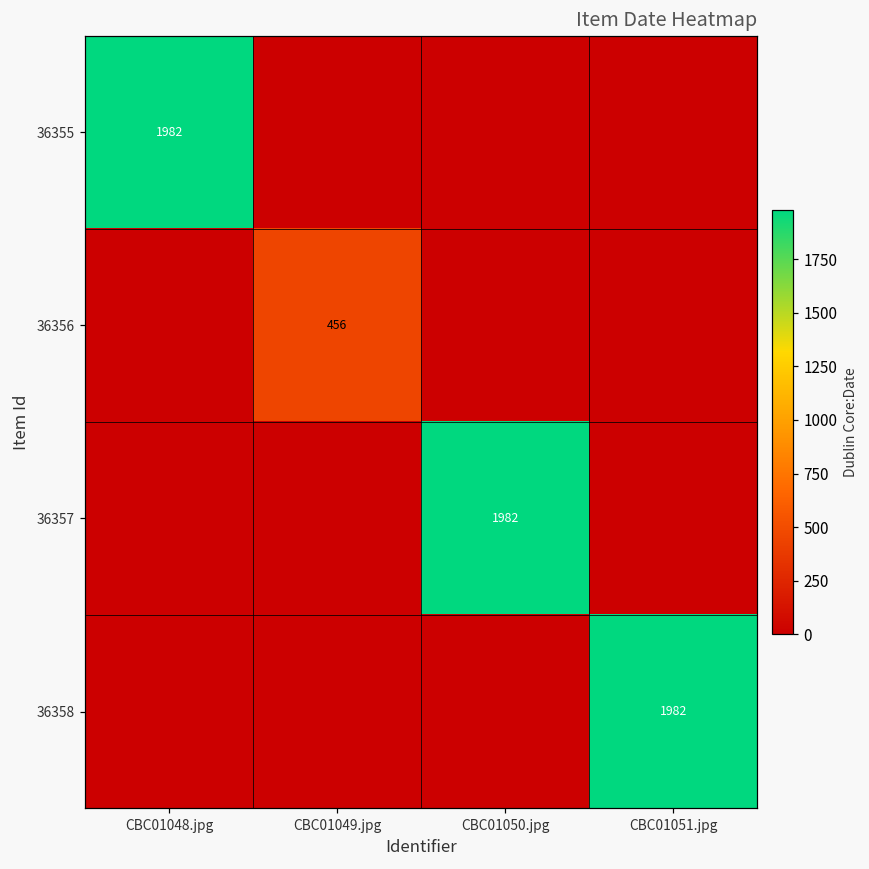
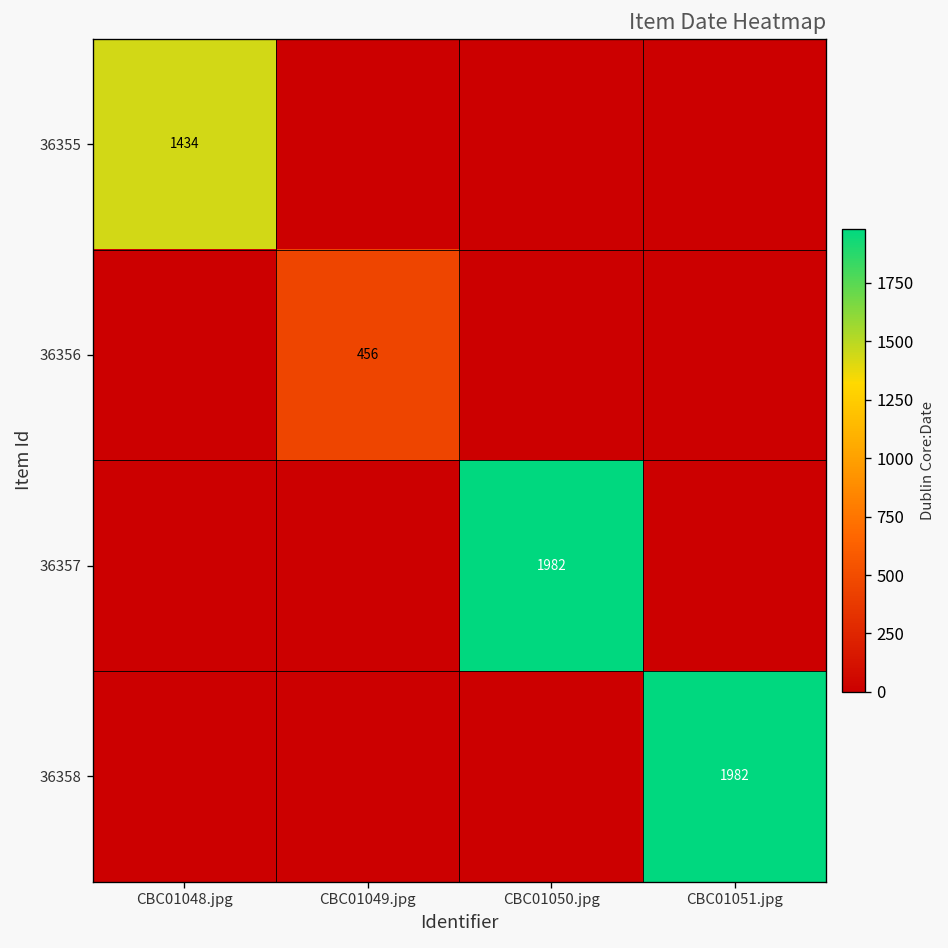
  {
    "36355": {
-     "CBC01048.jpg": 1982
+     "CBC01048.jpg": 1434
    },
    "36356": {
      "CBC01049.jpg": 456
    },
    "36357": {
      "CBC01050.jpg": 1982
    },
    "36358": {
      "CBC01051.jpg": 1982
    }
  }
